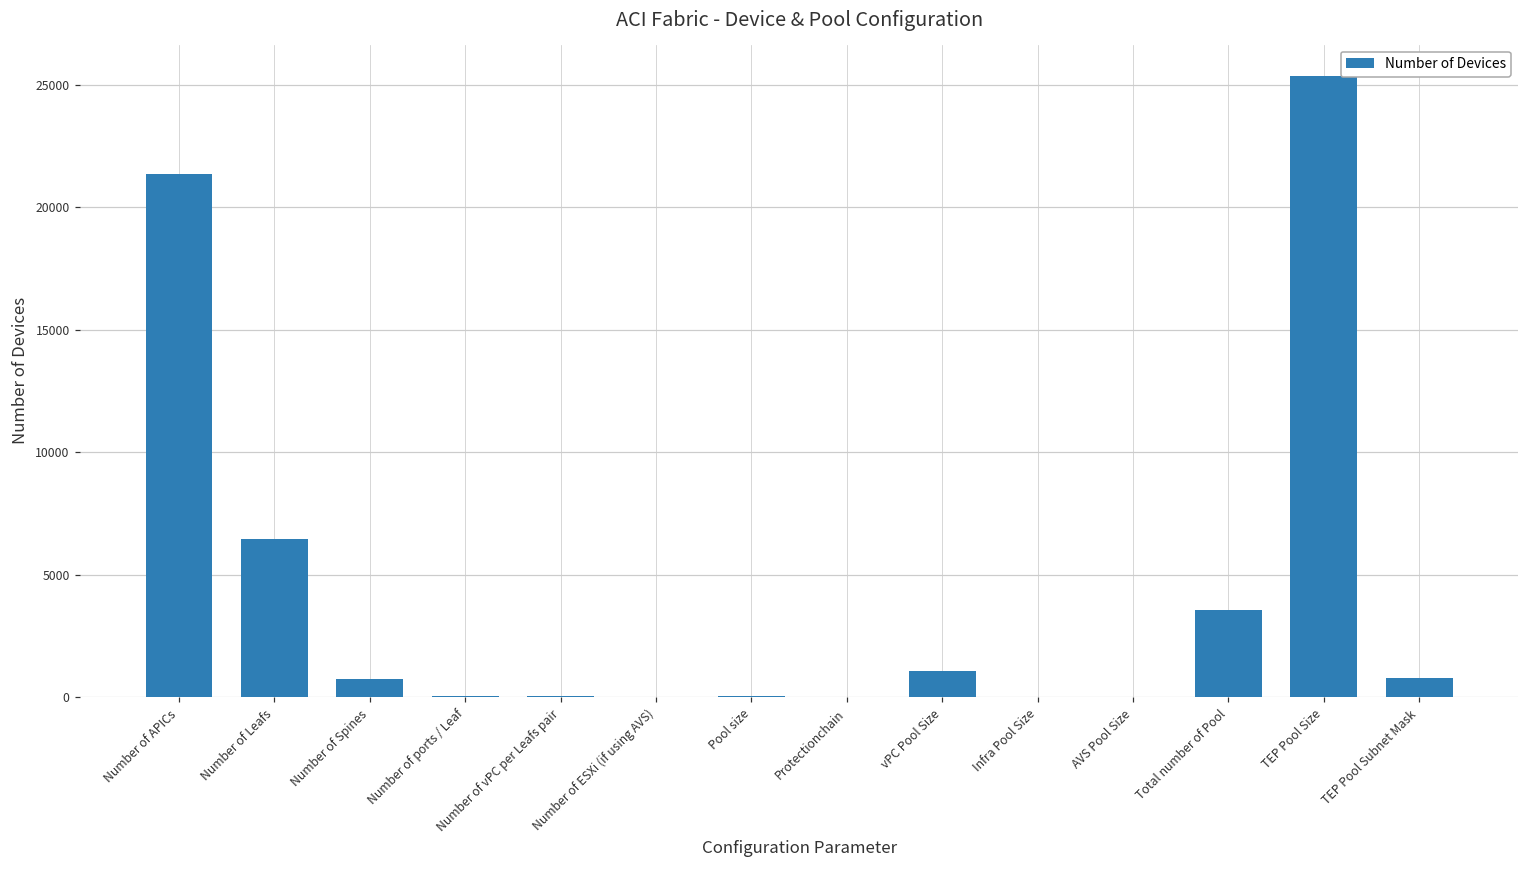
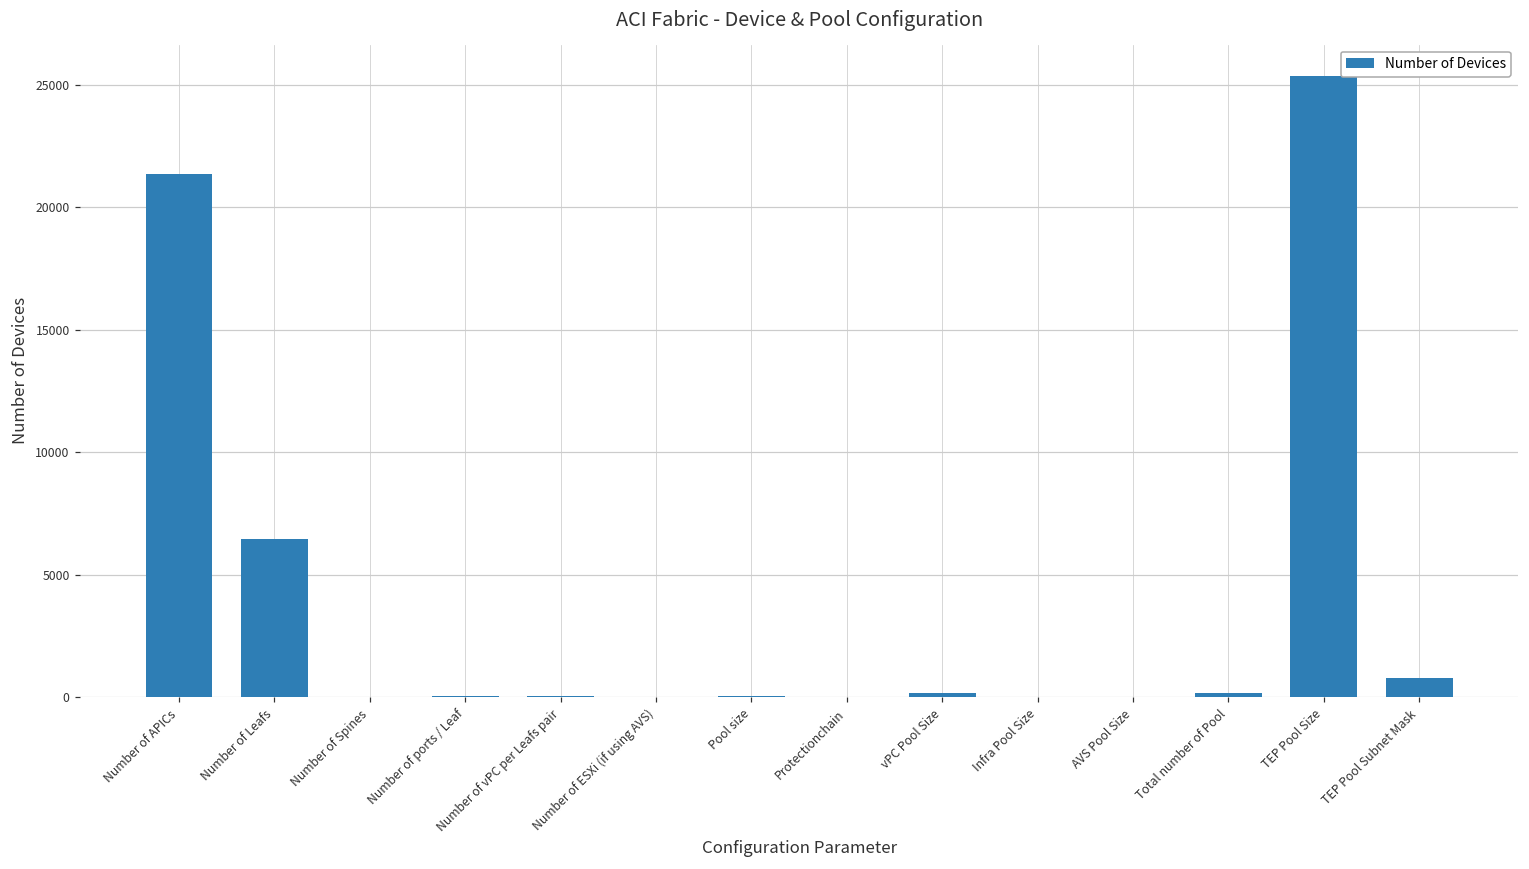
  {
    "Number of APICs": 21400,
    "Number of Leafs": 6500,
-   "Number of Spines": 700,
+   "Number of Spines": 0,
    "Number of ESXi (if using AVS)": 0,
-   "vPC Pool Size": 1100,
+   "vPC Pool Size": 200,
    "AVS Pool Size": 0,
-   "Total number of Pool": 3500,
+   "Total number of Pool": 200,
    "TEP Pool Size": 25400,
    "TEP Pool Subnet Mask": 800
  }
